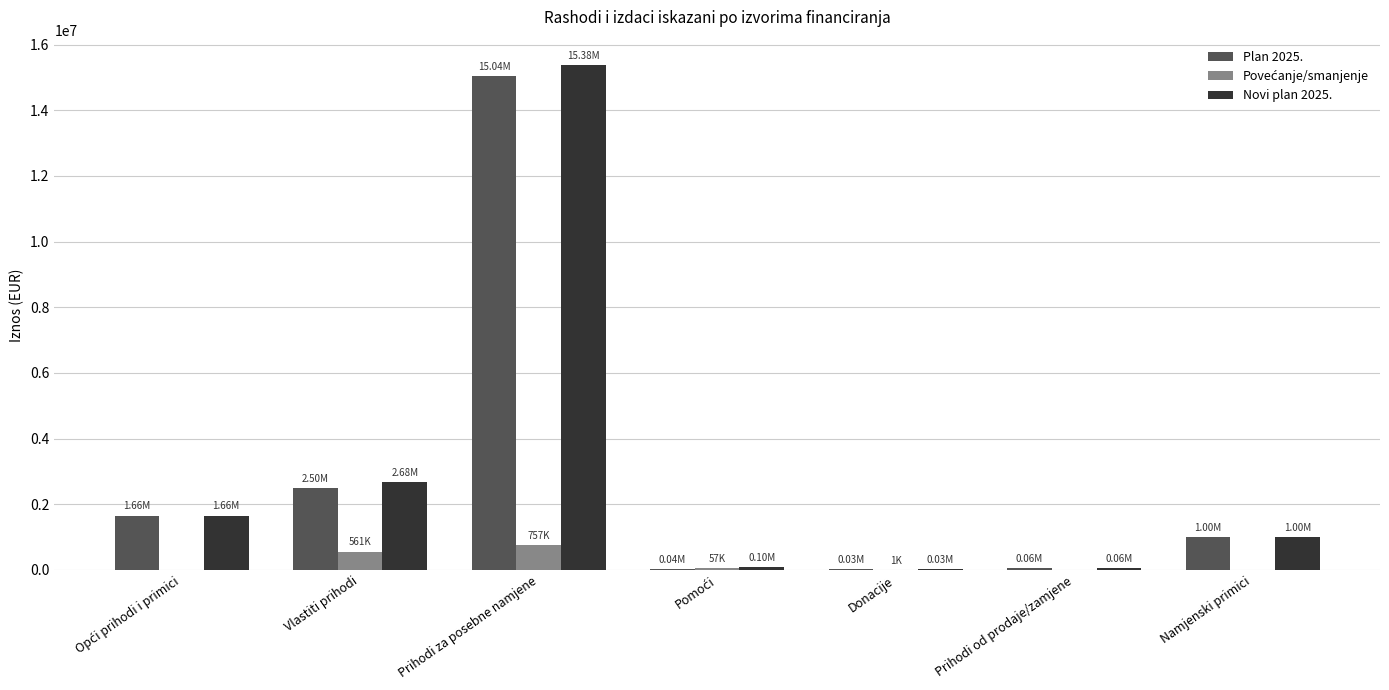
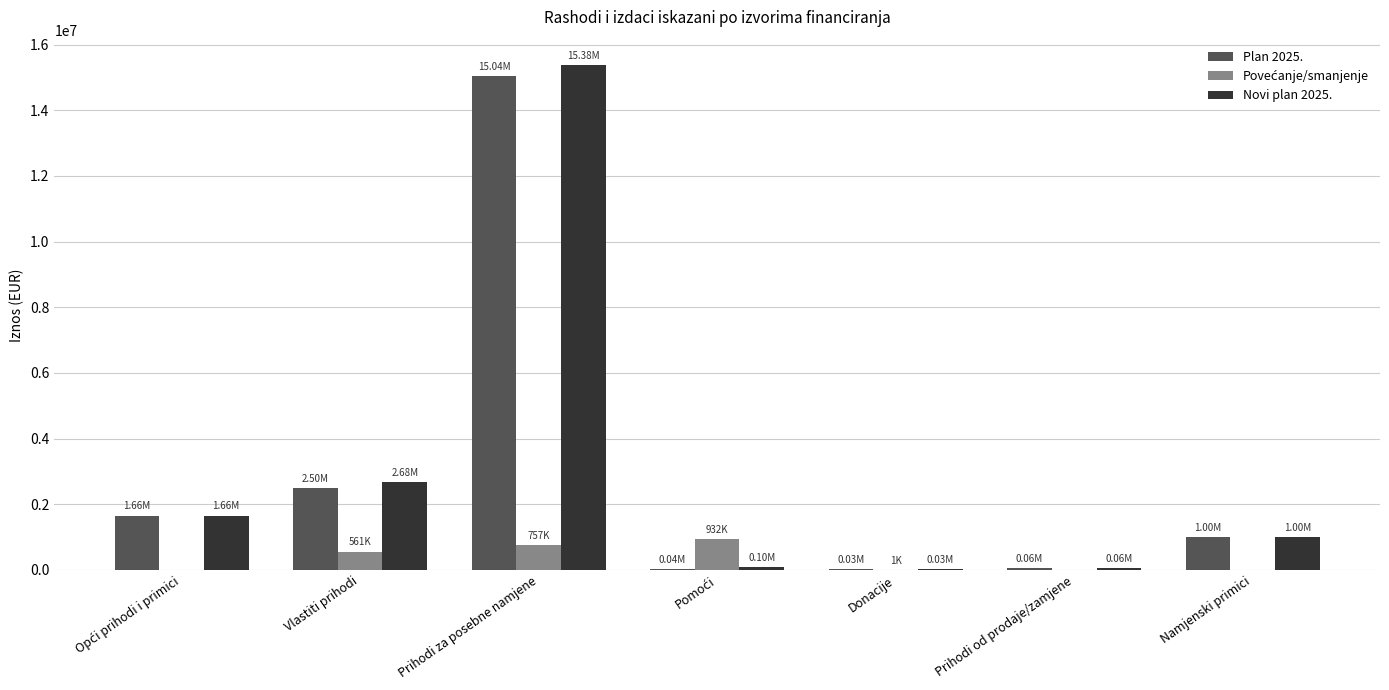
  {
    "Povećanje/smanjenje": {
      "Vlastiti prihodi": "561K",
      "Prihodi za posebne namjene": "757K",
-     "Pomoći": "57K",
+     "Pomoći": "932K",
      "Donacije": "1K"
    }
  }
